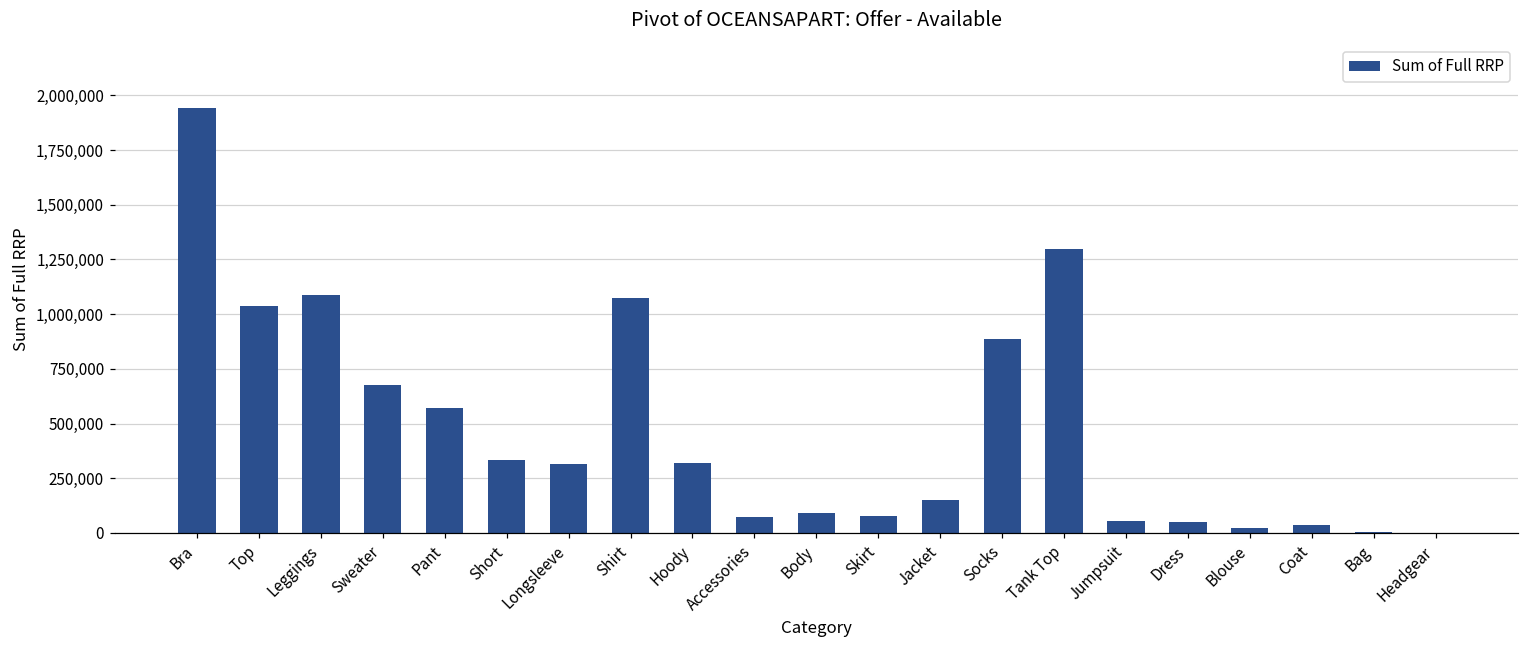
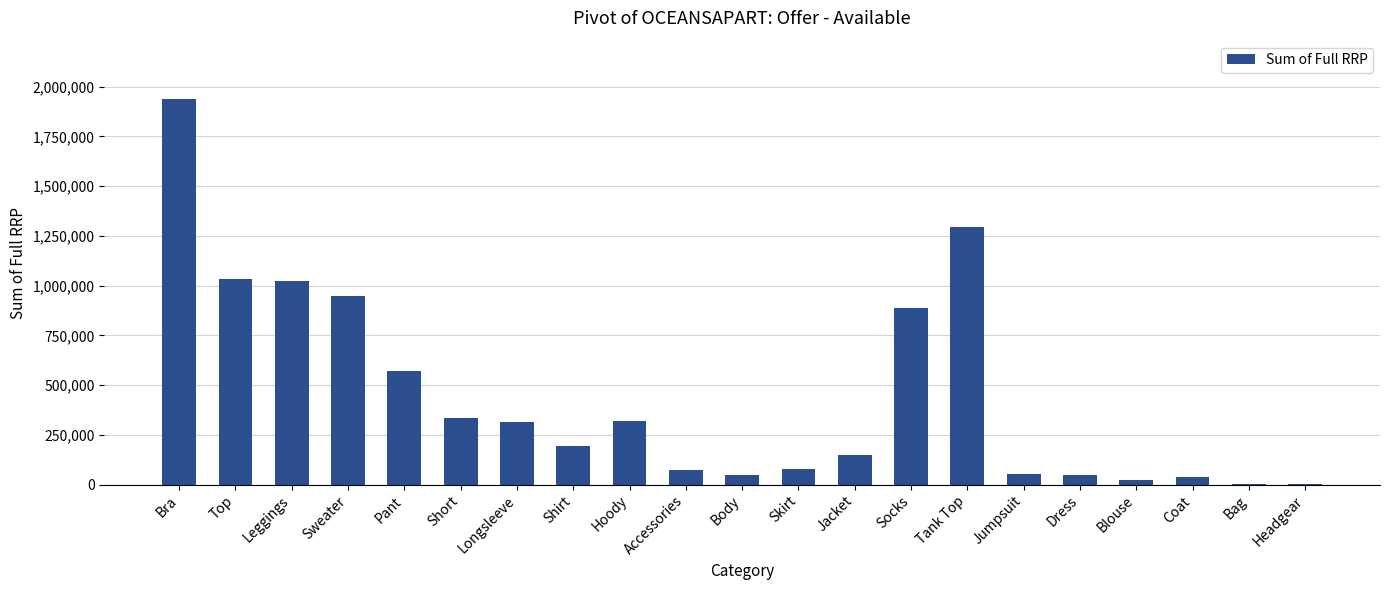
  {
    "Bra": "1,940,000",
    "Top": "1,040,000",
-   "Leggings": "1,090,000",
-   "Sweater": "680,000",
+   "Leggings": "1,020,000",
+   "Sweater": "950,000",
    "Pant": "570,000",
    "Short": "330,000",
    "Longsleeve": "310,000",
-   "Shirt": "1,080,000",
+   "Shirt": "190,000",
    "Hoody": "320,000",
    "Accessories": "70,000",
-   "Body": "90,000",
+   "Body": "50,000",
    "Skirt": "80,000",
    "Jacket": "150,000",
    "Socks": "890,000",
    "Tank Top": "1,300,000",
    "Jumpsuit": "60,000",
    "Dress": "50,000",
    "Blouse": "20,000",
    "Coat": "40,000"
  }
